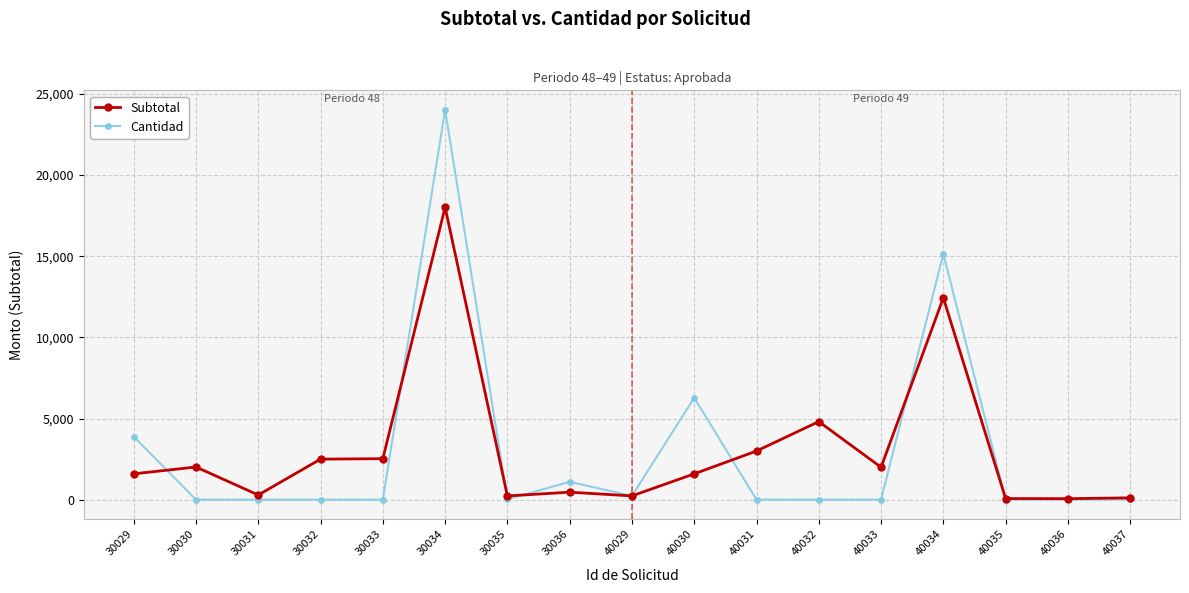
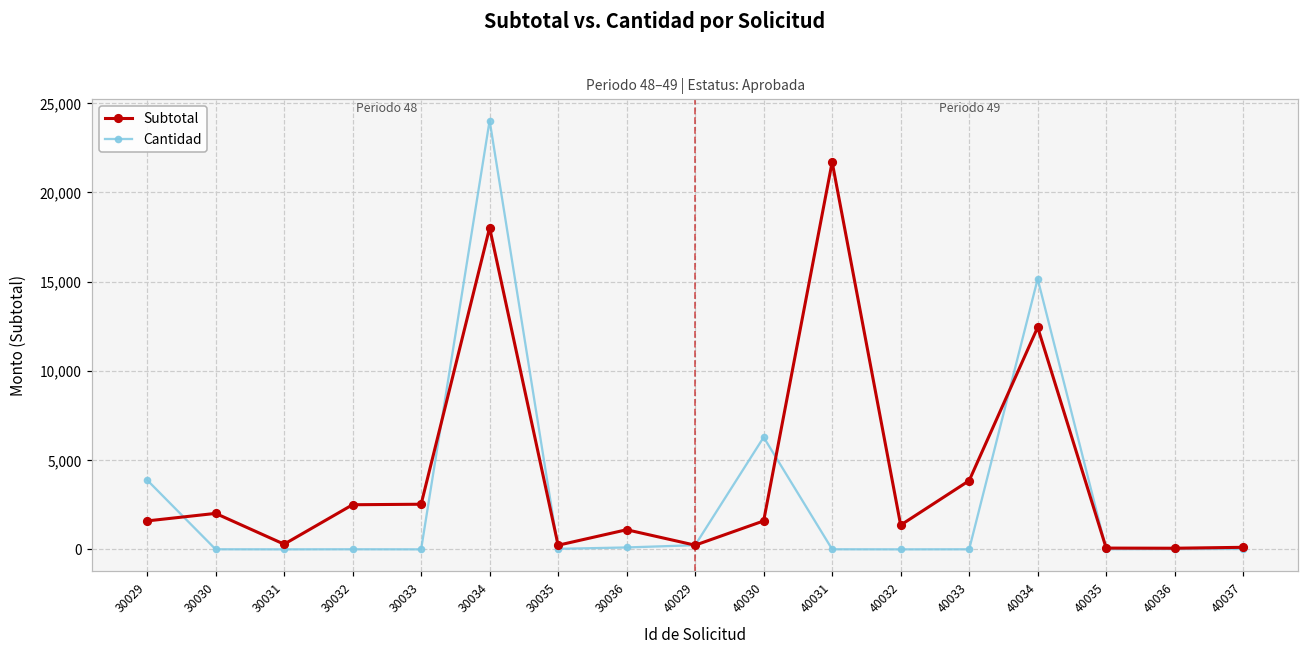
  {
    "Subtotal": {
      "30029": "1,600",
      "30030": "2,000",
      "30031": "300",
      "30032": "2,500",
      "30033": "2,500",
      "30034": "18,000",
      "30035": "200",
-     "30036": "500",
+     "30036": "1,100",
      "40030": "1,600",
-     "40031": "3,000",
-     "40032": "4,800",
-     "40033": "2,000",
+     "40031": "21,700",
+     "40032": "1,400",
+     "40033": "3,900",
      "40034": "12,400"
    },
    "Cantidad": {
      "30029": "3,900",
      "30030": "0",
      "30031": "0",
      "30032": "0",
      "30033": "0",
      "30034": "24,000",
      "30035": "0",
-     "30036": "1,100",
+     "30036": "100",
      "40030": "6,300",
      "40031": "0",
      "40032": "0",
      "40033": "0",
      "40034": "15,200"
    }
  }
